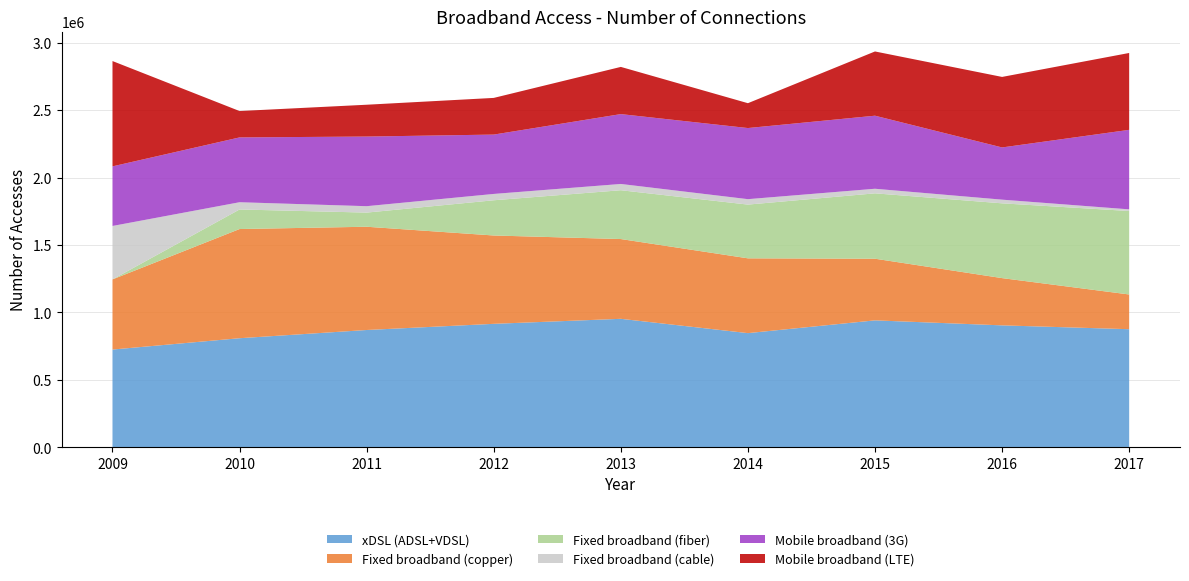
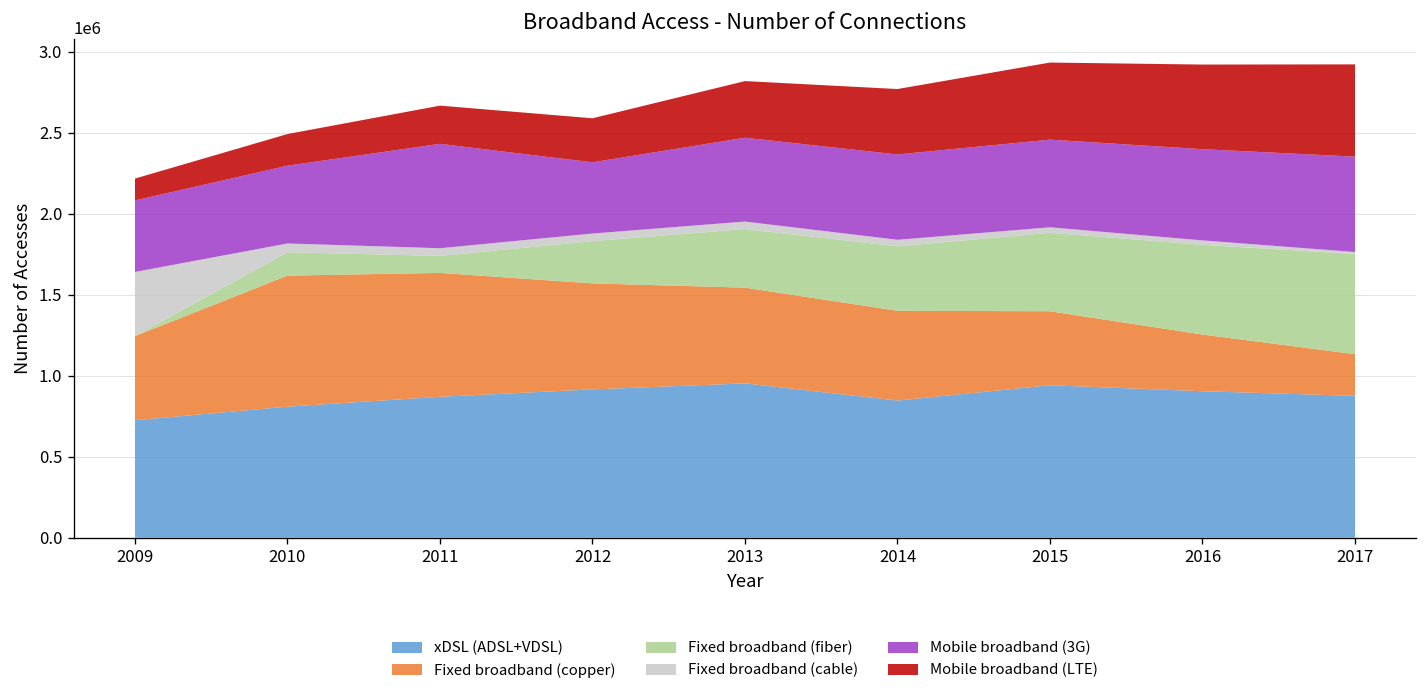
  {
    "xDSL (ADSL+VDSL)": {
      "2009": 730000,
      "2010": 810000,
      "2011": 870000,
      "2012": 920000,
      "2013": 950000,
      "2014": 850000,
      "2015": 940000,
      "2016": 900000,
      "2017": 880000
    },
    "Fixed broadband (copper)": {
      "2010": 810000,
      "2011": 770000,
      "2012": 650000,
      "2013": 590000,
      "2014": 550000,
      "2015": 460000,
      "2016": 350000,
      "2017": 260000
    },
    "Fixed broadband (fiber)": {
      "2010": 140000,
      "2011": 100000,
      "2012": 260000,
      "2013": 360000,
      "2014": 400000,
      "2015": 480000,
      "2016": 550000
    },
    "Fixed broadband (cable)": {
      "2009": 400000,
      "2010": 50000,
      "2011": 50000,
      "2012": 50000,
      "2013": 50000,
      "2014": 40000,
      "2015": 30000,
      "2016": 30000
    },
    "Mobile broadband (3G)": {
      "2009": 440000,
      "2010": 480000,
-     "2011": 520000,
+     "2011": 640000,
      "2012": 440000,
      "2013": 520000,
      "2014": 530000,
      "2015": 540000,
-     "2016": 390000,
+     "2016": 560000,
      "2017": 590000
    },
    "Mobile broadband (LTE)": {
-     "2009": 780000,
+     "2009": 140000,
      "2010": 200000,
      "2011": 240000,
      "2012": 270000,
      "2013": 350000,
-     "2014": 180000,
+     "2014": 400000,
      "2015": 480000,
      "2016": 520000,
      "2017": 570000
    }
  }
